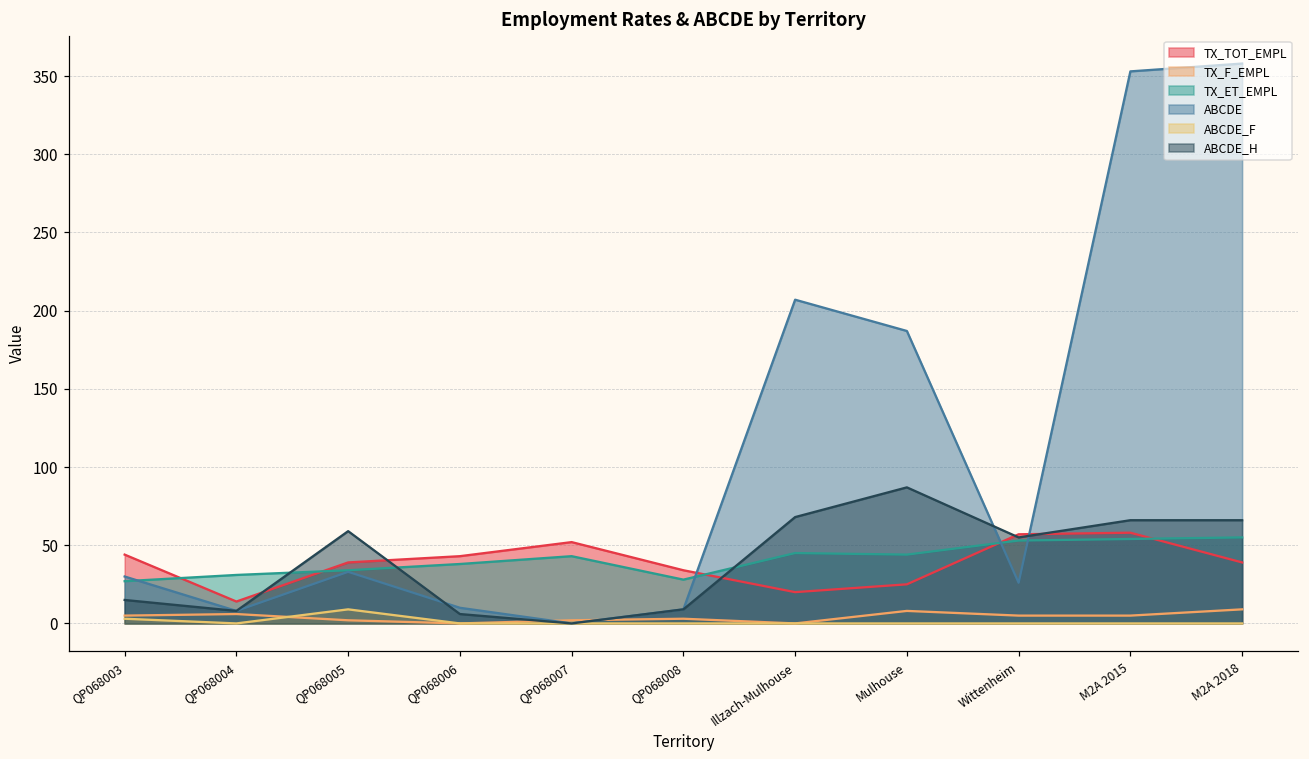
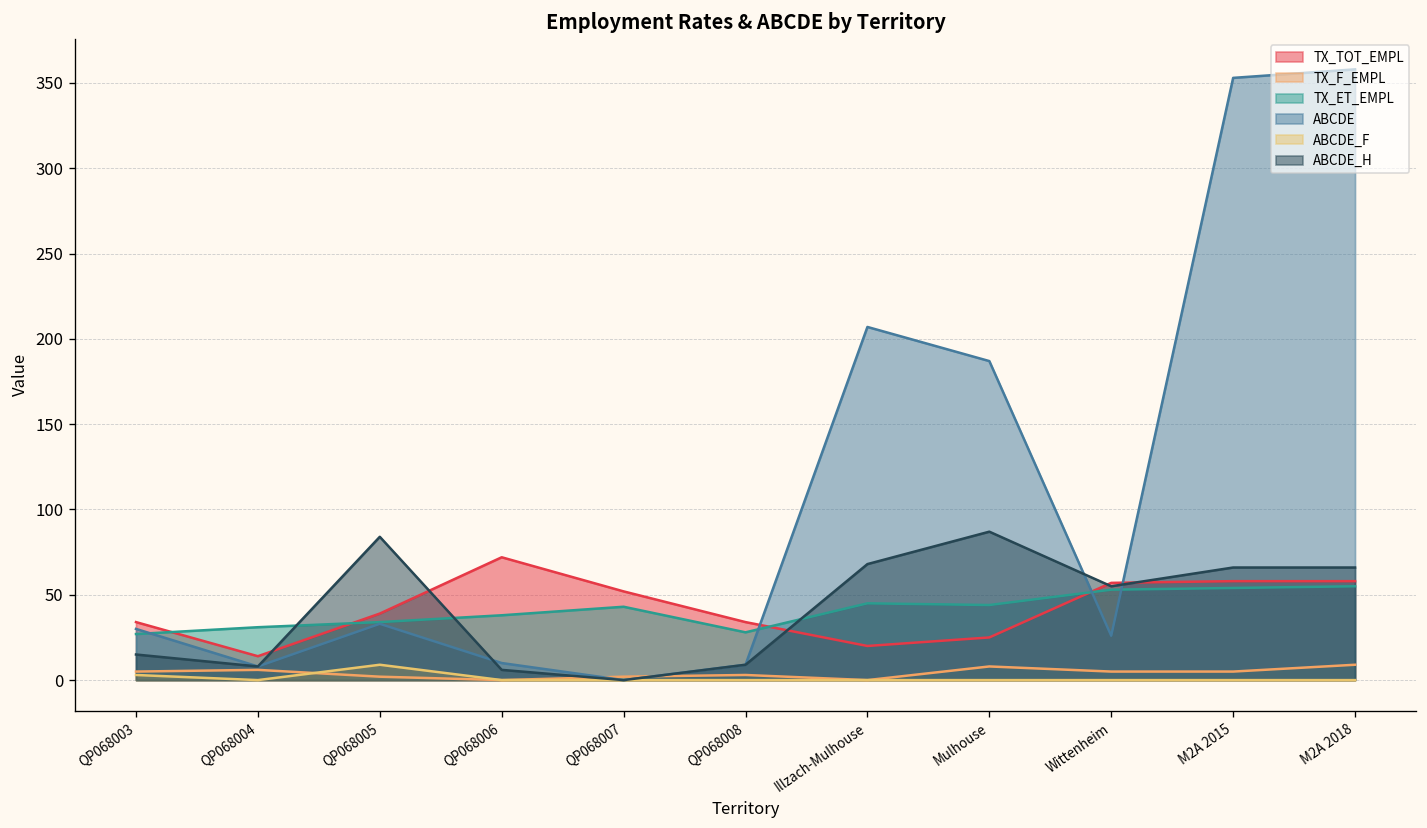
  {
    "TX_TOT_EMPL": {
-     "QP068003": 44,
+     "QP068003": 34,
      "QP068004": 14,
      "QP068005": 39,
-     "QP068006": 43,
+     "QP068006": 72,
      "QP068007": 52,
      "QP068008": 34,
      "Illzach-Mulhouse": 20,
      "Mulhouse": 25,
      "Wittenheim": 57,
      "M2A 2015": 58,
-     "M2A 2018": 39
+     "M2A 2018": 58
    },
    "ABCDE_H": {
      "QP068003": 15,
-     "QP068005": 59,
+     "QP068005": 84,
      "QP068006": 6,
      "Illzach-Mulhouse": 68,
      "Mulhouse": 87,
      "Wittenheim": 55,
      "M2A 2015": 66,
      "M2A 2018": 66
    }
  }
